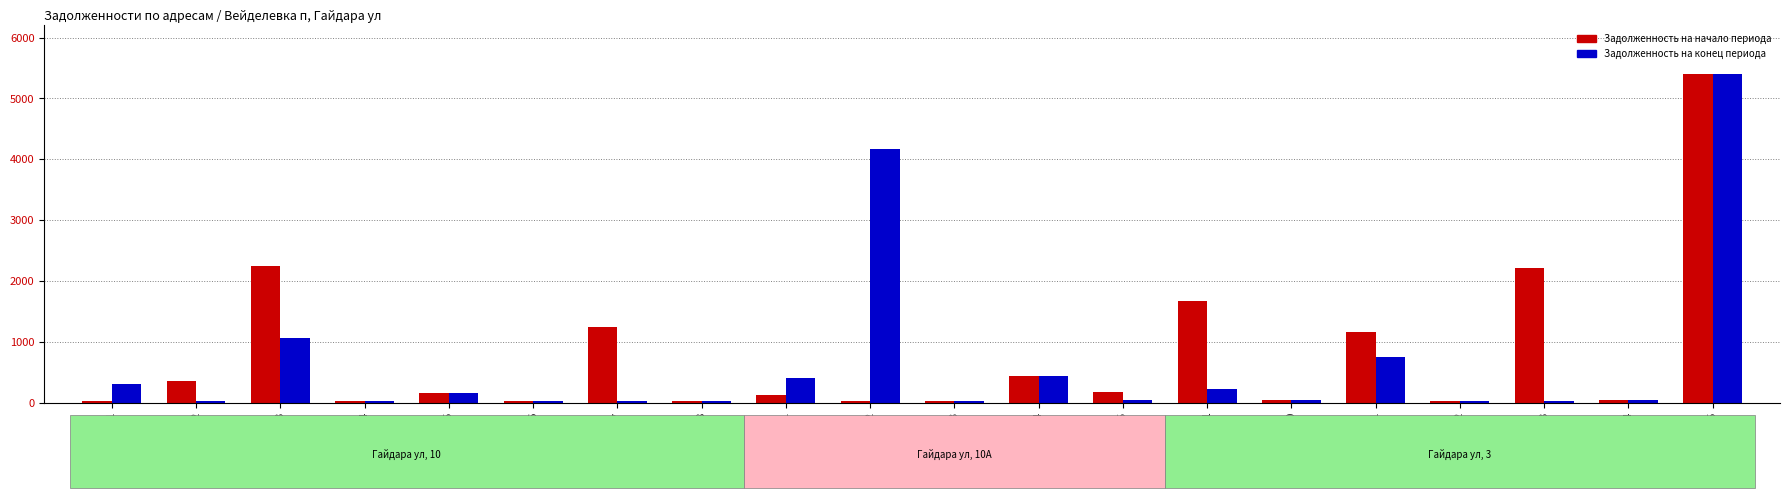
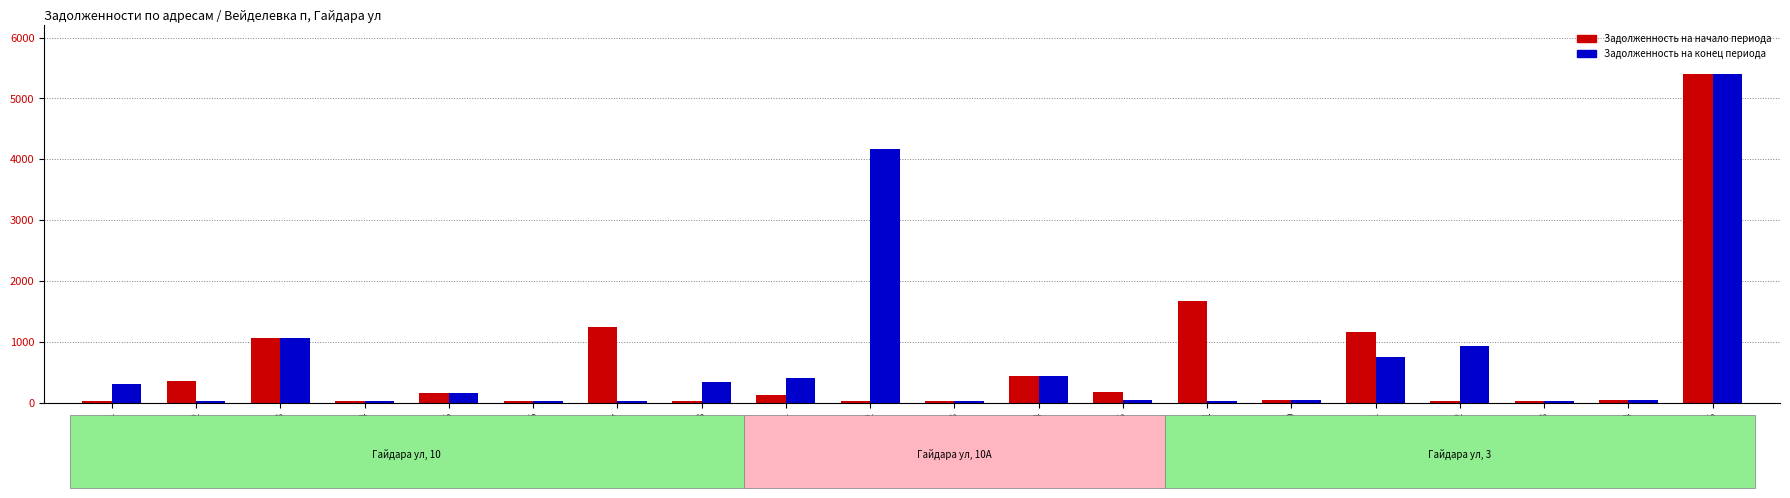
  {
    "Задолженность на начало периода": {
      "Гайдара 10,2": 400,
-     "Гайдара 10,3": 2200,
+     "Гайдара 10,3": 1100,
      "Гайдара 10,5": 200,
      "Гайдара 10,7": 1300,
      "Гайдара 10А,1": 100,
      "Гайдара 10А,4": 400,
      "Гайдара 10А,5": 200,
      "Гайдара 3,1": 1700,
      "Гайдара 3,10": 100,
      "Гайдара 3,11": 1200,
-     "Гайдара 3,13": 2200,
+     "Гайдара 3,13": 0,
      "Гайдара 3,14": 0,
      "Гайдара 3,15": 5400
    },
    "Задолженность на конец периода": {
      "Гайдара 10,1": 300,
      "Гайдара 10,3": 1100,
      "Гайдара 10,5": 200,
-     "Гайдара 10,8": 0,
+     "Гайдара 10,8": 300,
      "Гайдара 10А,1": 400,
      "Гайдара 10А,2": 4200,
      "Гайдара 10А,4": 400,
-     "Гайдара 3,1": 200,
+     "Гайдара 3,1": 0,
      "Гайдара 3,10": 100,
      "Гайдара 3,11": 800,
-     "Гайдара 3,12": 0,
+     "Гайдара 3,12": 900,
      "Гайдара 3,14": 0,
      "Гайдара 3,15": 5400
    }
  }
